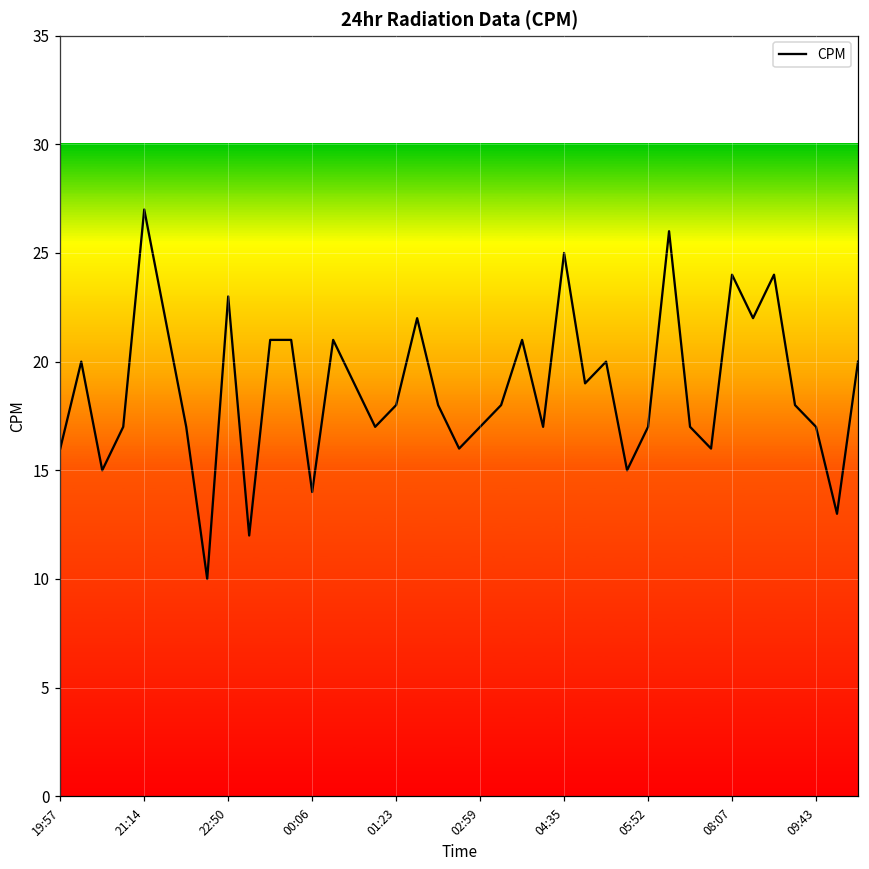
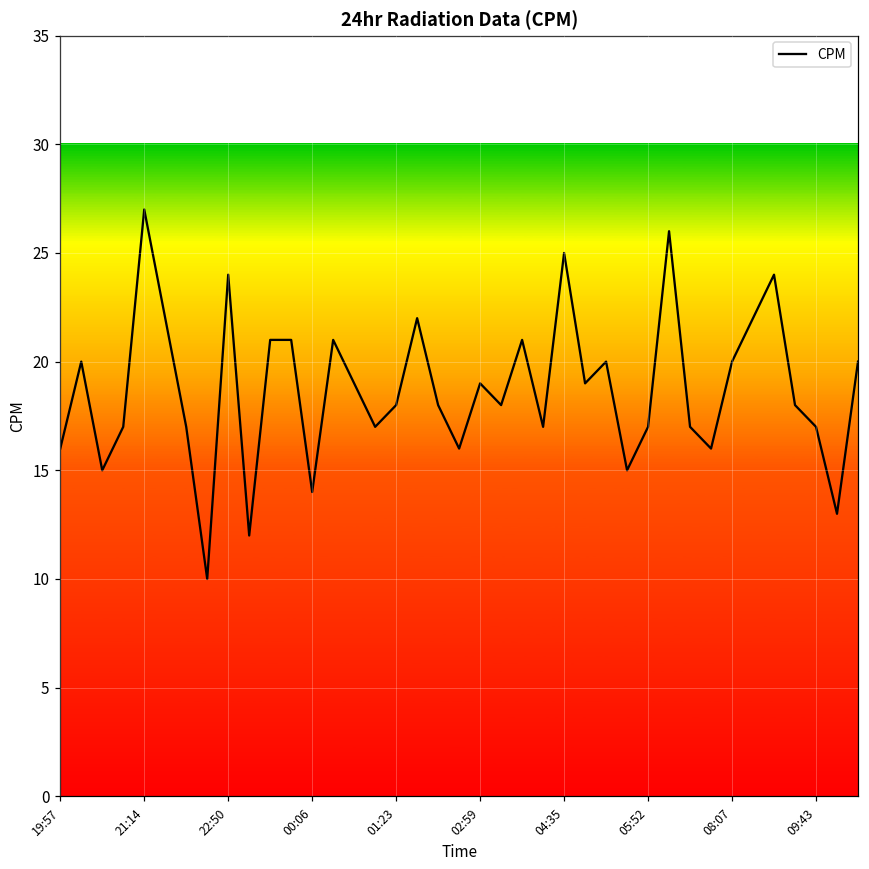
  {
    "19:57": 16,
    "21:14": 27,
-   "22:50": 23,
+   "22:50": 24,
    "00:06": 14,
    "01:23": 18,
-   "02:59": 17,
+   "02:59": 19,
    "04:35": 25,
    "05:52": 17,
-   "08:07": 24,
+   "08:07": 20,
    "09:43": 17
  }
